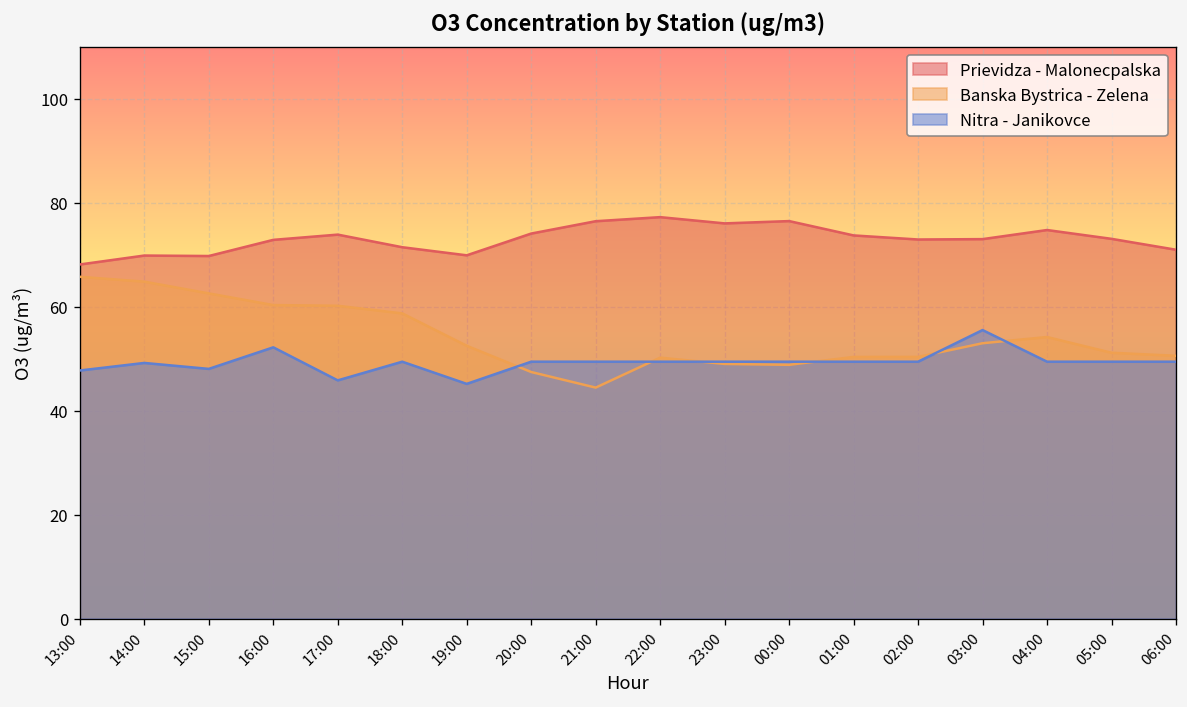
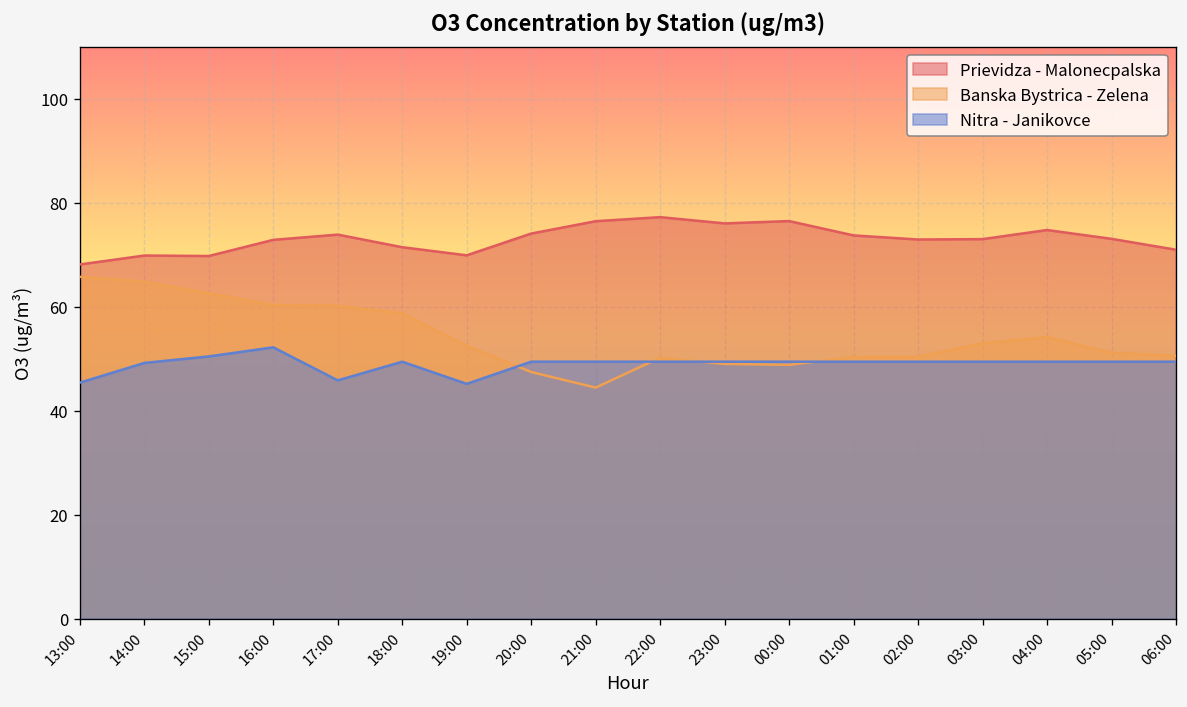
  {
    "Nitra - Janikovce": {
-     "13:00": 48,
+     "13:00": 45,
      "14:00": 49,
-     "15:00": 48,
+     "15:00": 50,
      "16:00": 52,
      "17:00": 46,
      "18:00": 49,
      "19:00": 45,
      "20:00": 49,
      "21:00": 49,
      "22:00": 49,
      "00:00": 49,
      "01:00": 49,
      "02:00": 49,
-     "03:00": 56,
+     "03:00": 49,
      "04:00": 49,
      "05:00": 49,
      "06:00": 49
    }
  }
